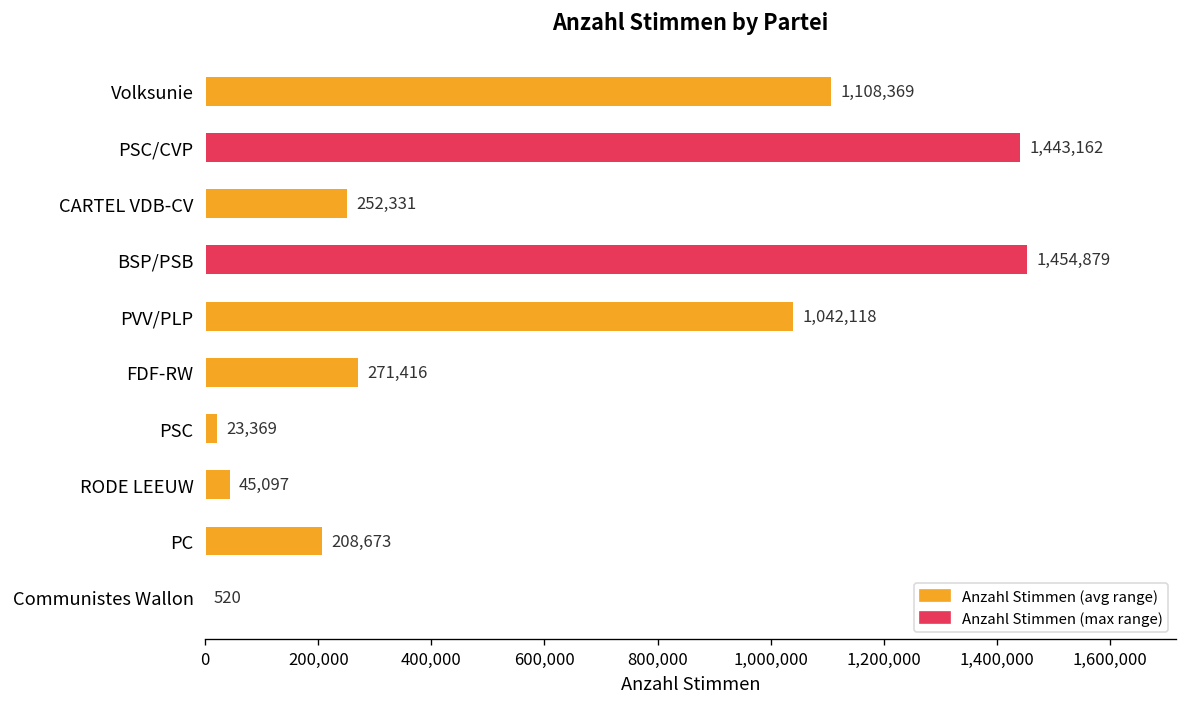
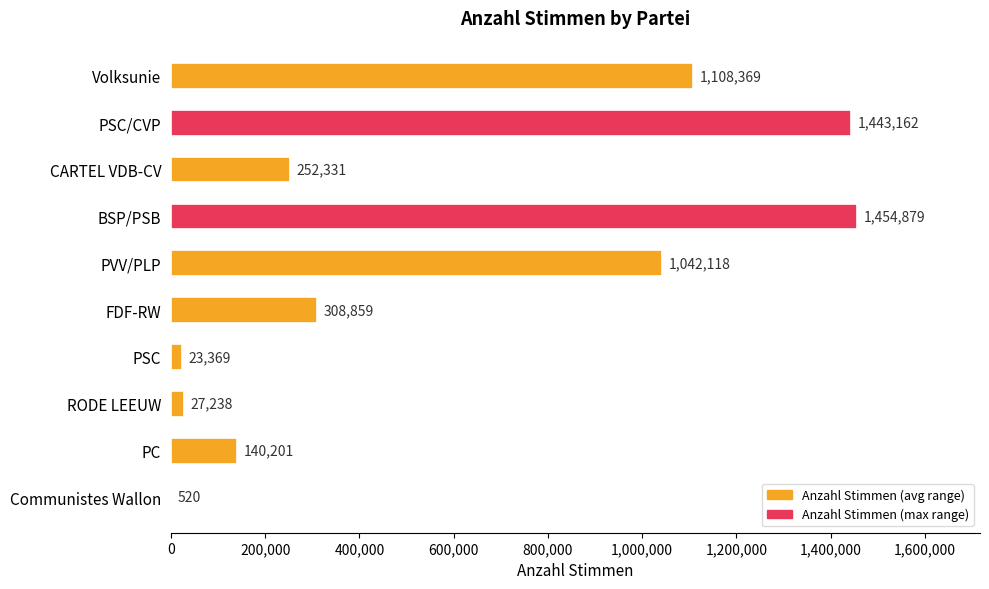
  {
    "Volksunie": "1,108,369",
    "PSC/CVP": "1,443,162",
    "CARTEL VDB-CV": "252,331",
    "BSP/PSB": "1,454,879",
    "PVV/PLP": "1,042,118",
-   "FDF-RW": "271,416",
+   "FDF-RW": "308,859",
    "PSC": "23,369",
-   "RODE LEEUW": "45,097",
-   "PC": "208,673",
+   "RODE LEEUW": "27,238",
+   "PC": "140,201",
    "Communistes Wallon": "520"
  }
